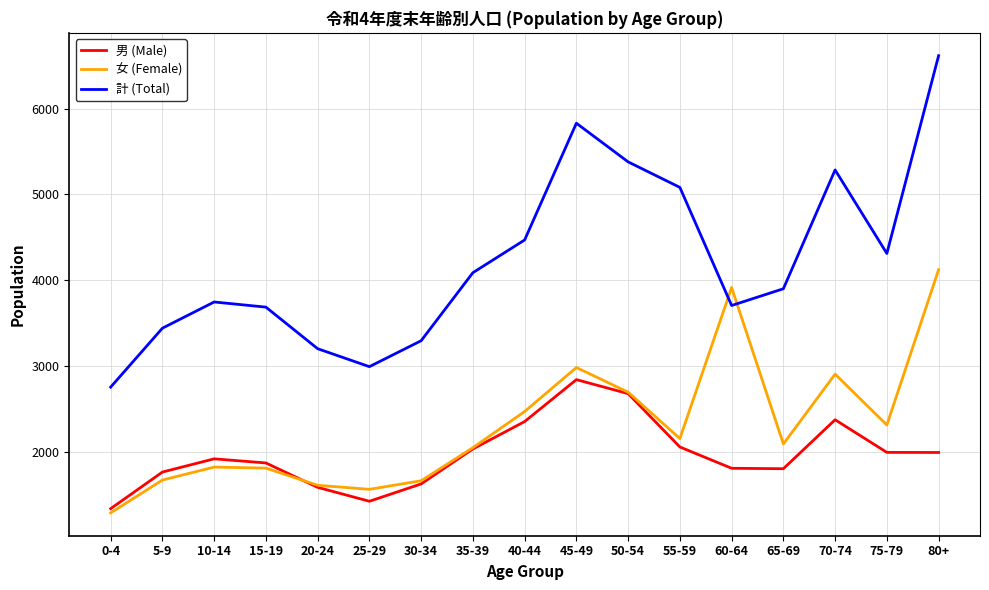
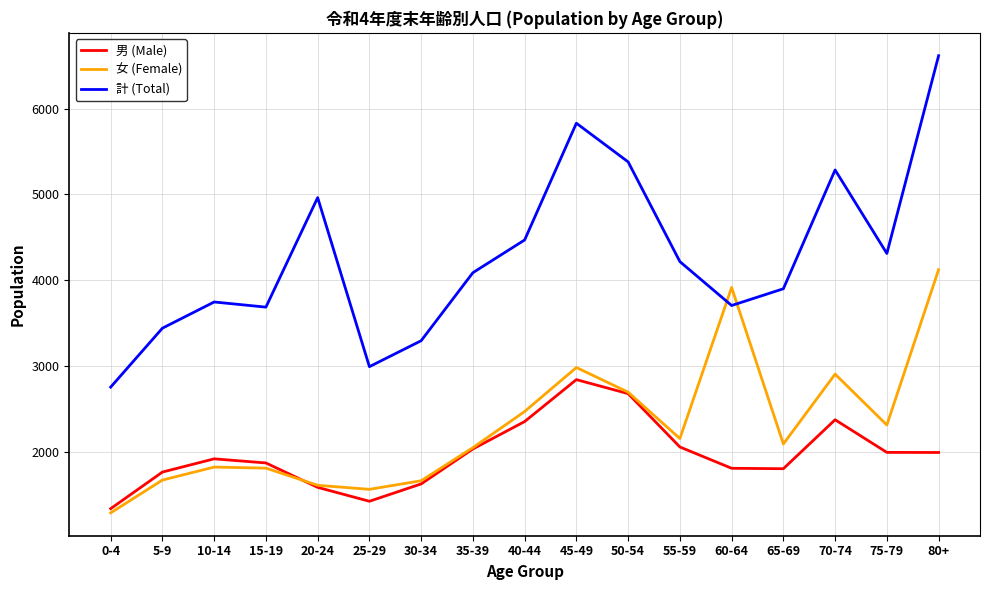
  {
    "男 (Male)": {
      "0-4": 1300,
      "5-9": 1800,
      "10-14": 1900,
      "15-19": 1900,
      "25-29": 1400,
      "30-34": 1600,
      "40-44": 2400,
      "45-49": 2800,
      "55-59": 2100,
      "60-64": 1800,
      "65-69": 1800,
      "70-74": 2400,
      "75-79": 2000,
      "80+": 2000
    },
    "女 (Female)": {
      "0-4": 1300,
      "5-9": 1700,
      "10-14": 1800,
      "15-19": 1800,
      "25-29": 1600,
      "30-34": 1700,
      "40-44": 2500,
      "45-49": 3000,
      "55-59": 2200,
      "60-64": 3900,
      "65-69": 2100,
      "70-74": 2900,
      "75-79": 2300,
      "80+": 4100
    },
    "計 (Total)": {
      "0-4": 2800,
      "5-9": 3400,
      "10-14": 3700,
      "15-19": 3700,
-     "20-24": 3200,
+     "20-24": 5000,
      "25-29": 3000,
      "30-34": 3300,
      "35-39": 4100,
      "40-44": 4500,
      "45-49": 5800,
      "50-54": 5400,
-     "55-59": 5100,
+     "55-59": 4200,
      "60-64": 3700,
      "65-69": 3900,
      "70-74": 5300,
      "75-79": 4300,
      "80+": 6600
    }
  }
